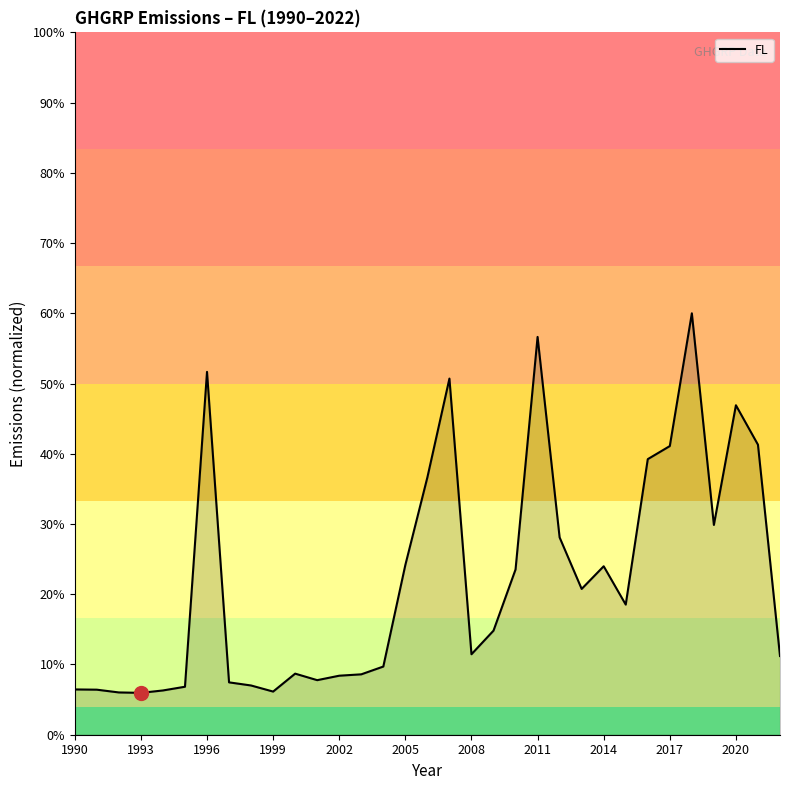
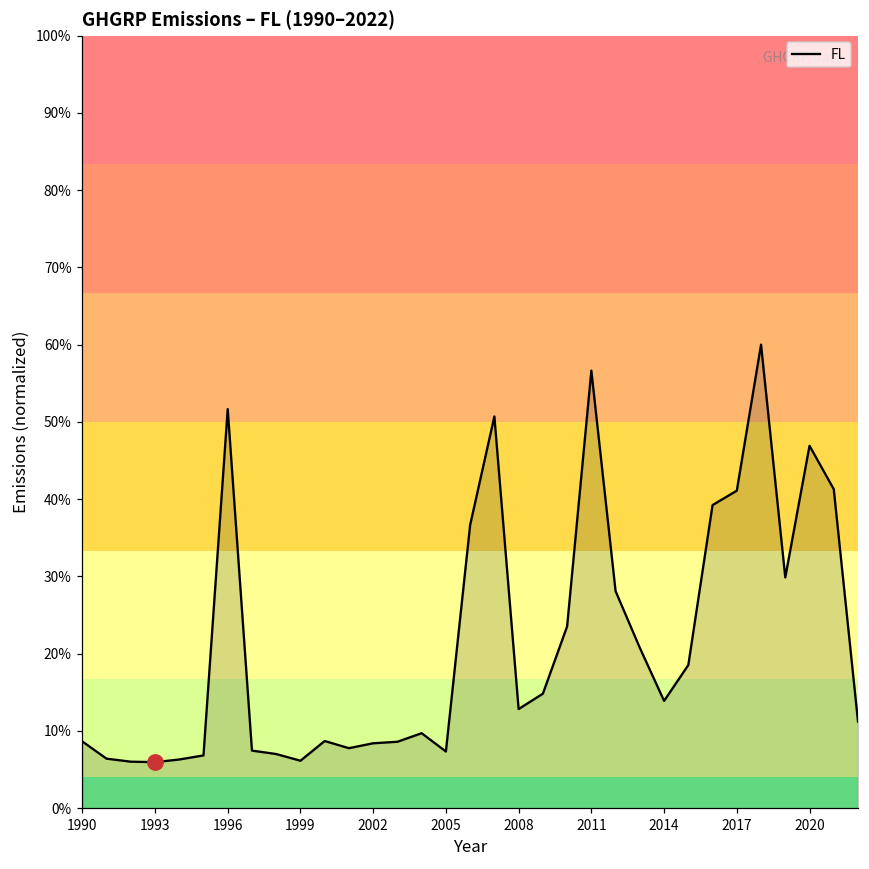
  {
    "FL": {
-     "1990": "6%",
+     "1990": "9%",
      "1996": "52%",
      "1999": "6%",
      "2002": "8%",
-     "2005": "24%",
-     "2008": "11%",
+     "2005": "7%",
+     "2008": "13%",
      "2011": "57%",
-     "2014": "24%",
+     "2014": "14%",
      "2017": "41%",
      "2020": "47%"
    }
  }
